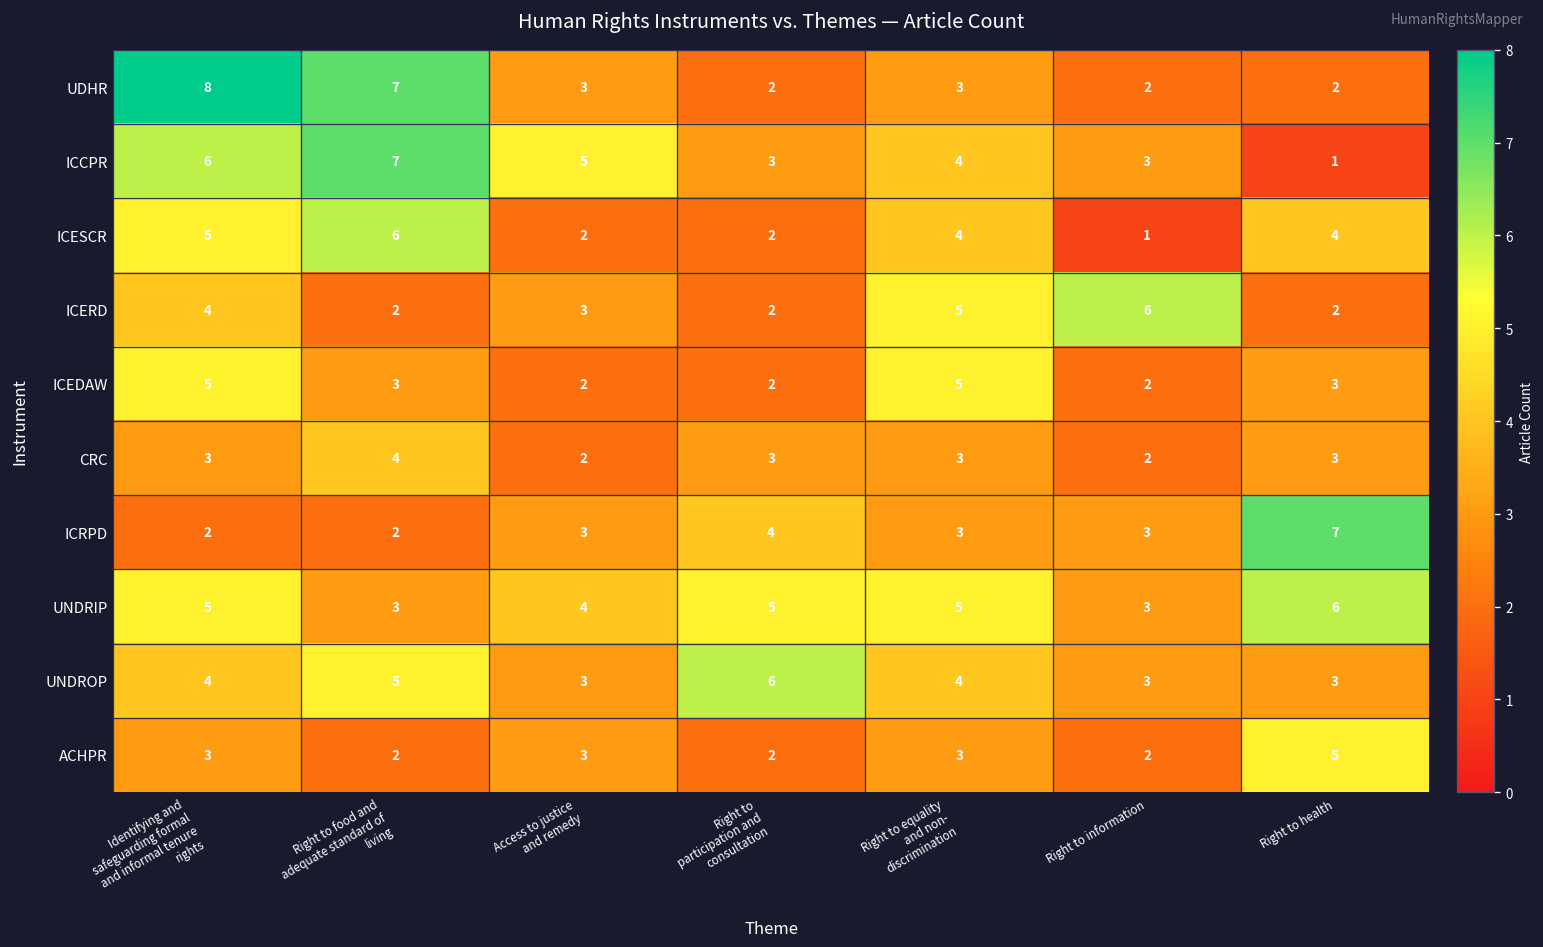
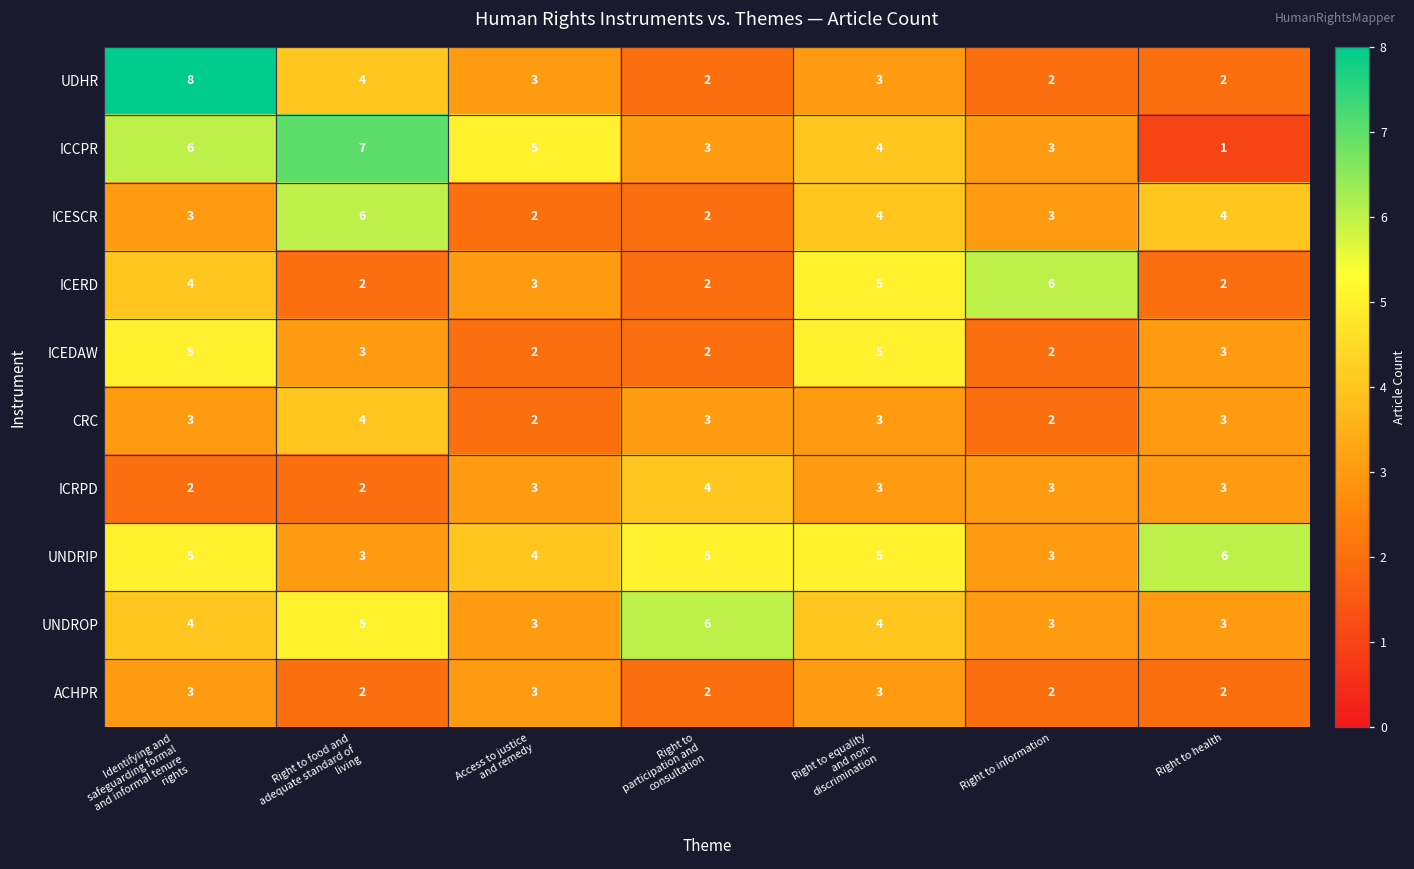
  {
    "UDHR": {
      "Identifying and safeguarding formal and informal tenure rights": 8,
-     "Right to food and adequate standard of living": 7,
+     "Right to food and adequate standard of living": 4,
      "Access to justice and remedy": 3,
      "Right to participation and consultation": 2,
      "Right to equality and non- discrimination": 3,
      "Right to information": 2,
      "Right to health": 2
    },
    "ICCPR": {
      "Identifying and safeguarding formal and informal tenure rights": 6,
      "Right to food and adequate standard of living": 7,
      "Access to justice and remedy": 5,
      "Right to participation and consultation": 3,
      "Right to equality and non- discrimination": 4,
      "Right to information": 3,
      "Right to health": 1
    },
    "ICESCR": {
-     "Identifying and safeguarding formal and informal tenure rights": 5,
+     "Identifying and safeguarding formal and informal tenure rights": 3,
      "Right to food and adequate standard of living": 6,
      "Access to justice and remedy": 2,
      "Right to participation and consultation": 2,
      "Right to equality and non- discrimination": 4,
-     "Right to information": 1,
+     "Right to information": 3,
      "Right to health": 4
    },
    "ICERD": {
      "Identifying and safeguarding formal and informal tenure rights": 4,
      "Right to food and adequate standard of living": 2,
      "Access to justice and remedy": 3,
      "Right to participation and consultation": 2,
      "Right to equality and non- discrimination": 5,
      "Right to information": 6,
      "Right to health": 2
    },
    "ICEDAW": {
      "Identifying and safeguarding formal and informal tenure rights": 5,
      "Right to food and adequate standard of living": 3,
      "Access to justice and remedy": 2,
      "Right to participation and consultation": 2,
      "Right to equality and non- discrimination": 5,
      "Right to information": 2,
      "Right to health": 3
    },
    "CRC": {
      "Identifying and safeguarding formal and informal tenure rights": 3,
      "Right to food and adequate standard of living": 4,
      "Access to justice and remedy": 2,
      "Right to participation and consultation": 3,
      "Right to equality and non- discrimination": 3,
      "Right to information": 2,
      "Right to health": 3
    },
    "ICRPD": {
      "Identifying and safeguarding formal and informal tenure rights": 2,
      "Right to food and adequate standard of living": 2,
      "Access to justice and remedy": 3,
      "Right to participation and consultation": 4,
      "Right to equality and non- discrimination": 3,
      "Right to information": 3,
-     "Right to health": 7
+     "Right to health": 3
    },
    "UNDRIP": {
      "Identifying and safeguarding formal and informal tenure rights": 5,
      "Right to food and adequate standard of living": 3,
      "Access to justice and remedy": 4,
      "Right to participation and consultation": 5,
      "Right to equality and non- discrimination": 5,
      "Right to information": 3,
      "Right to health": 6
    },
    "UNDROP": {
      "Identifying and safeguarding formal and informal tenure rights": 4,
      "Right to food and adequate standard of living": 5,
      "Access to justice and remedy": 3,
      "Right to participation and consultation": 6,
      "Right to equality and non- discrimination": 4,
      "Right to information": 3,
      "Right to health": 3
    },
    "ACHPR": {
      "Identifying and safeguarding formal and informal tenure rights": 3,
      "Right to food and adequate standard of living": 2,
      "Access to justice and remedy": 3,
      "Right to participation and consultation": 2,
      "Right to equality and non- discrimination": 3,
      "Right to information": 2,
-     "Right to health": 5
+     "Right to health": 2
    }
  }
